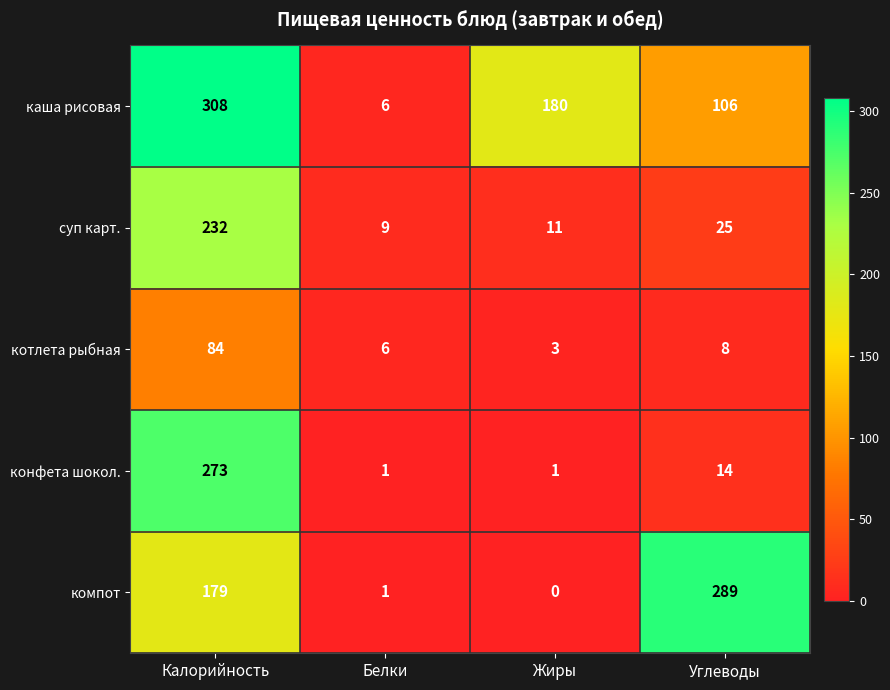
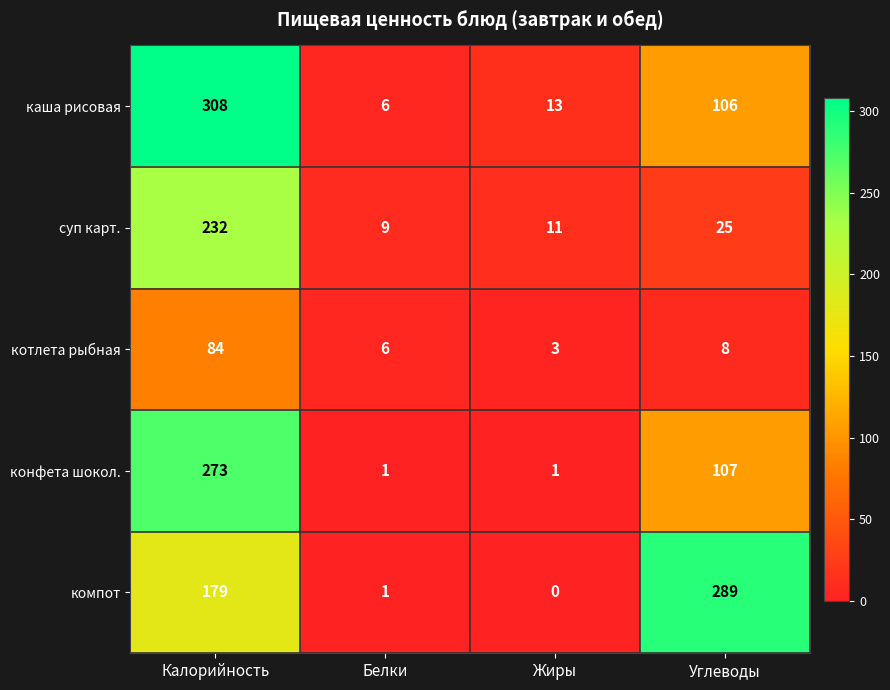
  {
    "каша рисовая": {
      "Калорийность": 308,
      "Белки": 6,
-     "Жиры": 180,
+     "Жиры": 13,
      "Углеводы": 106
    },
    "суп карт.": {
      "Калорийность": 232,
      "Белки": 9,
      "Жиры": 11,
      "Углеводы": 25
    },
    "котлета рыбная": {
      "Калорийность": 84,
      "Белки": 6,
      "Жиры": 3,
      "Углеводы": 8
    },
    "конфета шокол.": {
      "Калорийность": 273,
      "Белки": 1,
      "Жиры": 1,
-     "Углеводы": 14
+     "Углеводы": 107
    },
    "компот": {
      "Калорийность": 179,
      "Белки": 1,
      "Жиры": 0,
      "Углеводы": 289
    }
  }
